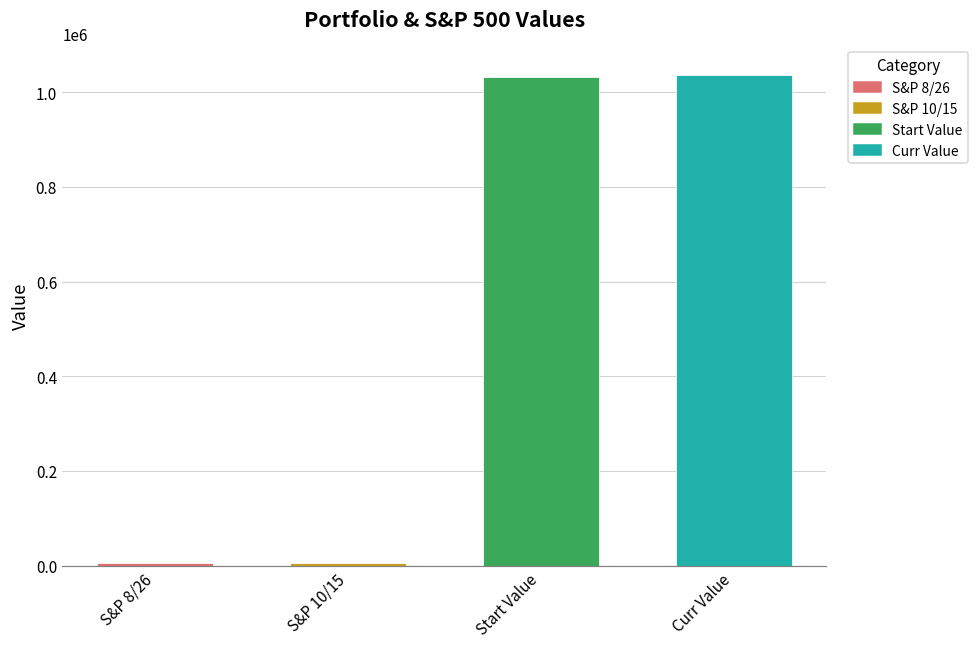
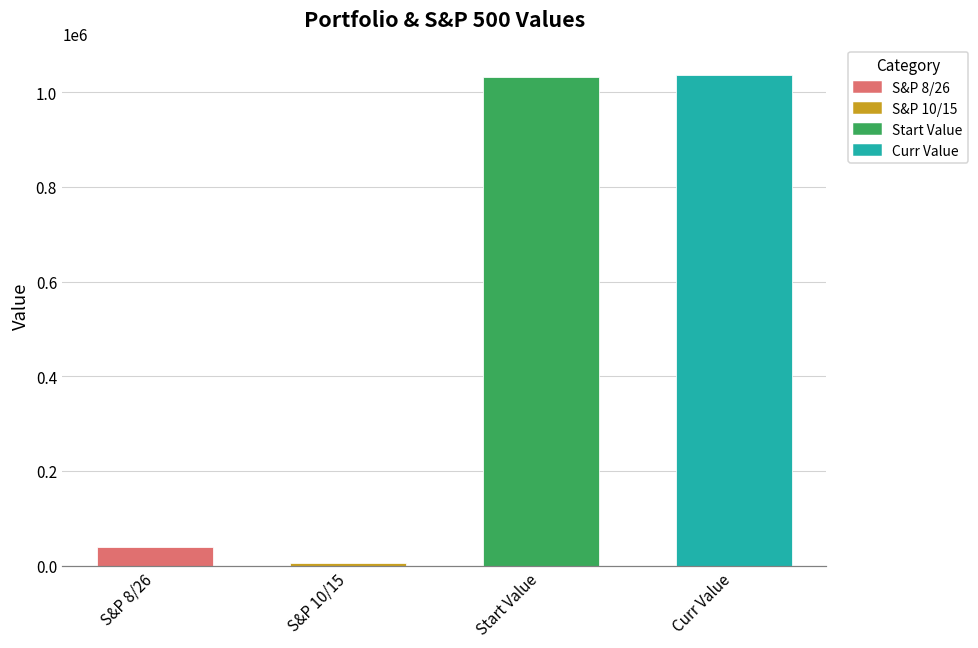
  {
-   "S&P 8/26": 10000,
+   "S&P 8/26": 40000,
    "S&P 10/15": 10000,
    "Start Value": 1030000,
    "Curr Value": 1040000
  }
